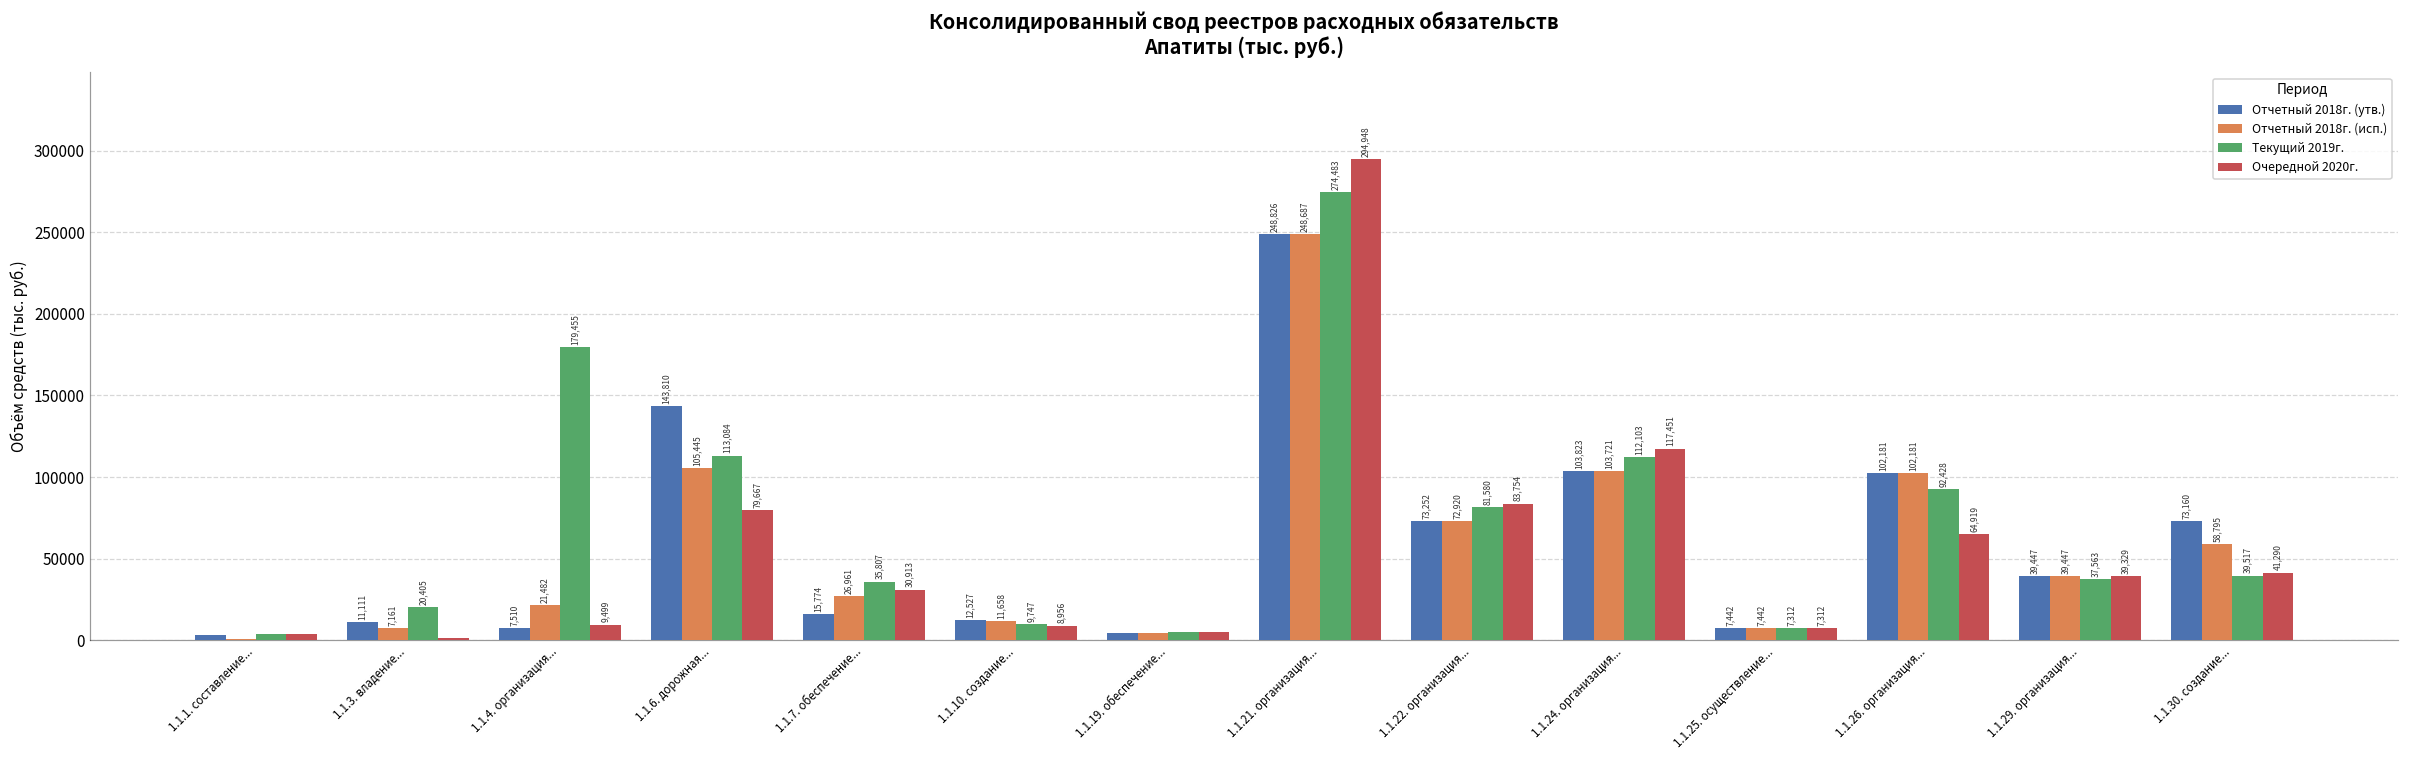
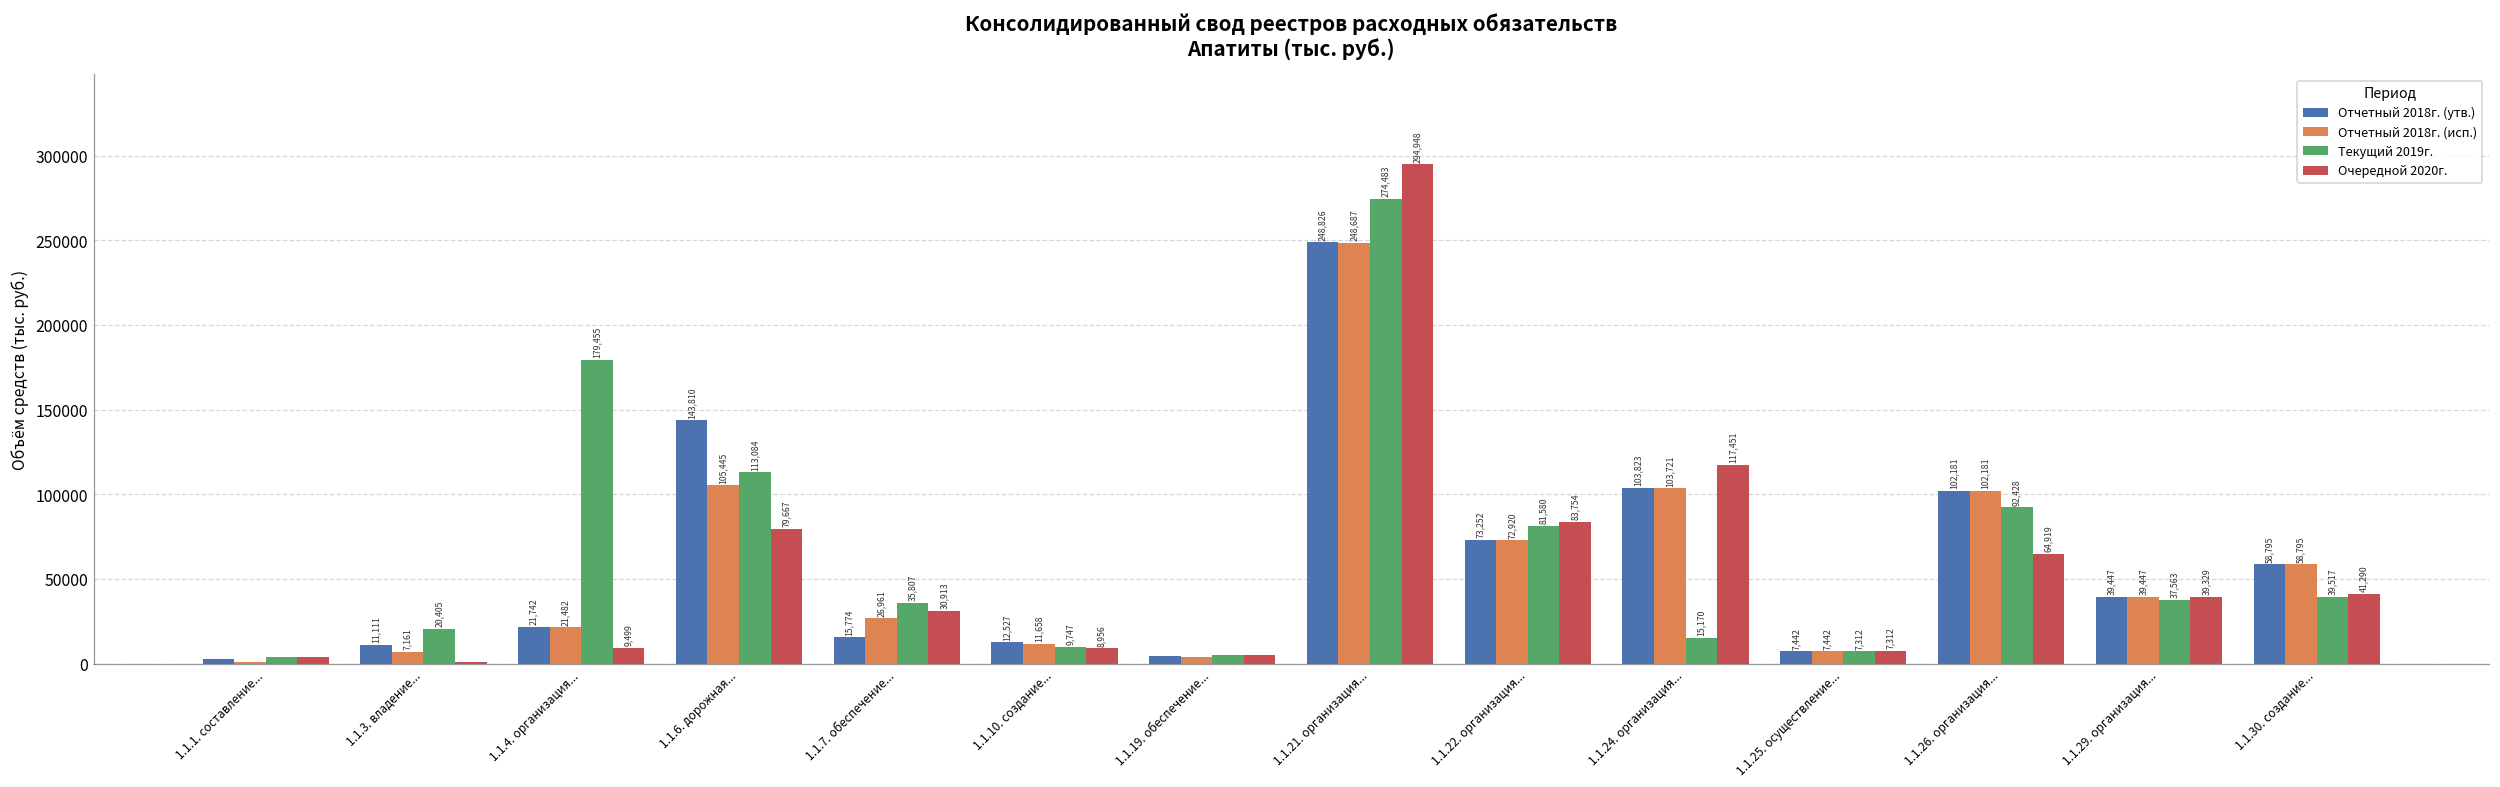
  {
    "Отчетный 2018г. (утв.)": {
      "1.1.3. владение...": "11,111",
-     "1.1.4. организация...": "7,510",
+     "1.1.4. организация...": "21,742",
      "1.1.6. дорожная...": "143,810",
      "1.1.7. обеспечение...": "15,774",
      "1.1.10. создание...": "12,527",
      "1.1.21. организация...": "248,826",
      "1.1.22. организация...": "73,252",
      "1.1.24. организация...": "103,823",
      "1.1.25. осуществление...": "7,442",
      "1.1.26. организация...": "102,181",
      "1.1.29. организация...": "39,447",
-     "1.1.30. создание...": "73,160"
+     "1.1.30. создание...": "58,795"
    },
    "Текущий 2019г.": {
      "1.1.3. владение...": "20,405",
      "1.1.4. организация...": "179,455",
      "1.1.6. дорожная...": "113,084",
      "1.1.7. обеспечение...": "35,807",
      "1.1.10. создание...": "9,747",
      "1.1.21. организация...": "274,483",
      "1.1.22. организация...": "81,580",
-     "1.1.24. организация...": "112,103",
+     "1.1.24. организация...": "15,170",
      "1.1.25. осуществление...": "7,312",
      "1.1.26. организация...": "92,428",
      "1.1.29. организация...": "37,563",
      "1.1.30. создание...": "39,517"
    }
  }
